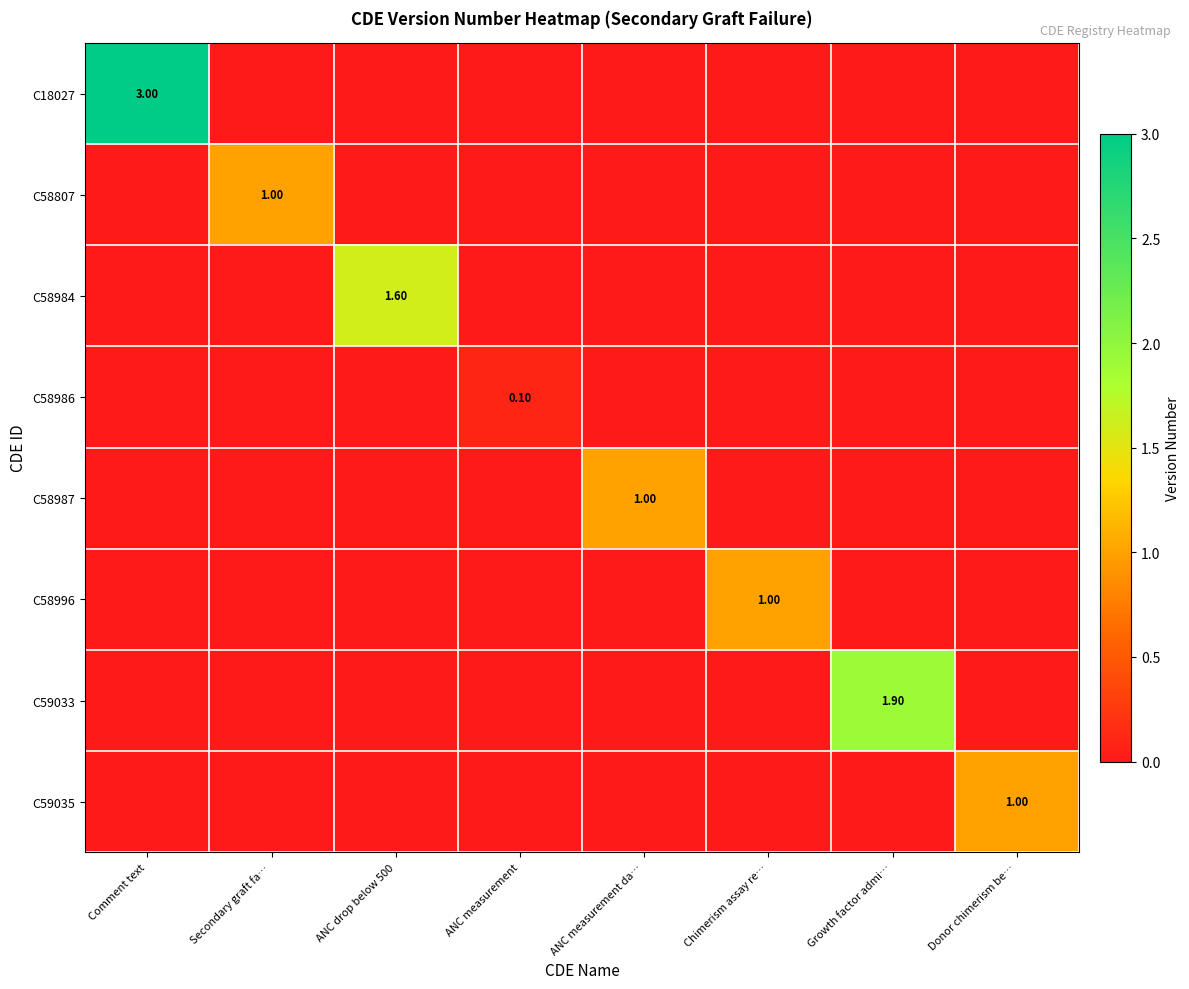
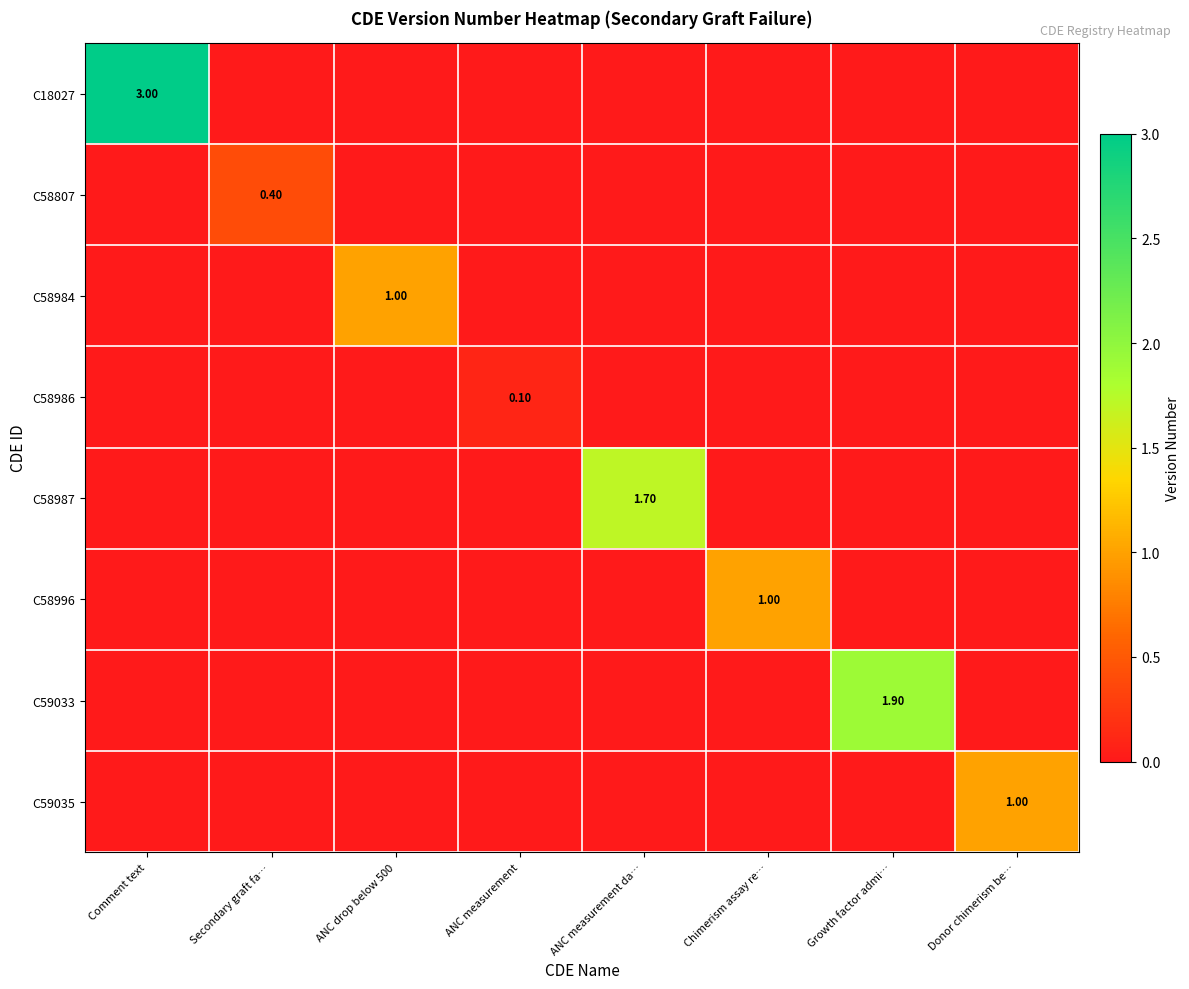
  {
    "C18027": {
      "Comment text": 3.00
    },
    "C58807": {
-     "Secondary graft fa…": 1.00
+     "Secondary graft fa…": 0.40
    },
    "C58984": {
-     "ANC drop below 500": 1.60
+     "ANC drop below 500": 1.00
    },
    "C58986": {
      "ANC measurement": 0.10
    },
    "C58987": {
-     "ANC measurement da…": 1.00
+     "ANC measurement da…": 1.70
    },
    "C58996": {
      "Chimerism assay re…": 1.00
    },
    "C59033": {
      "Growth factor admi…": 1.90
    },
    "C59035": {
      "Donor chimerism be…": 1.00
    }
  }
